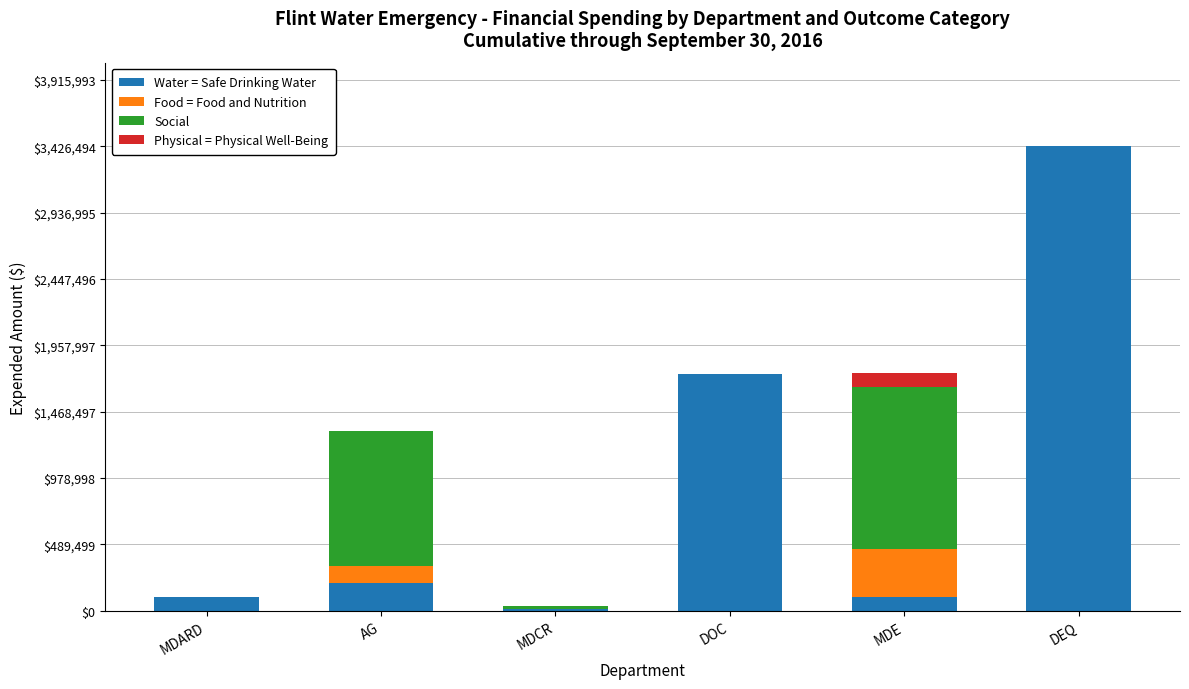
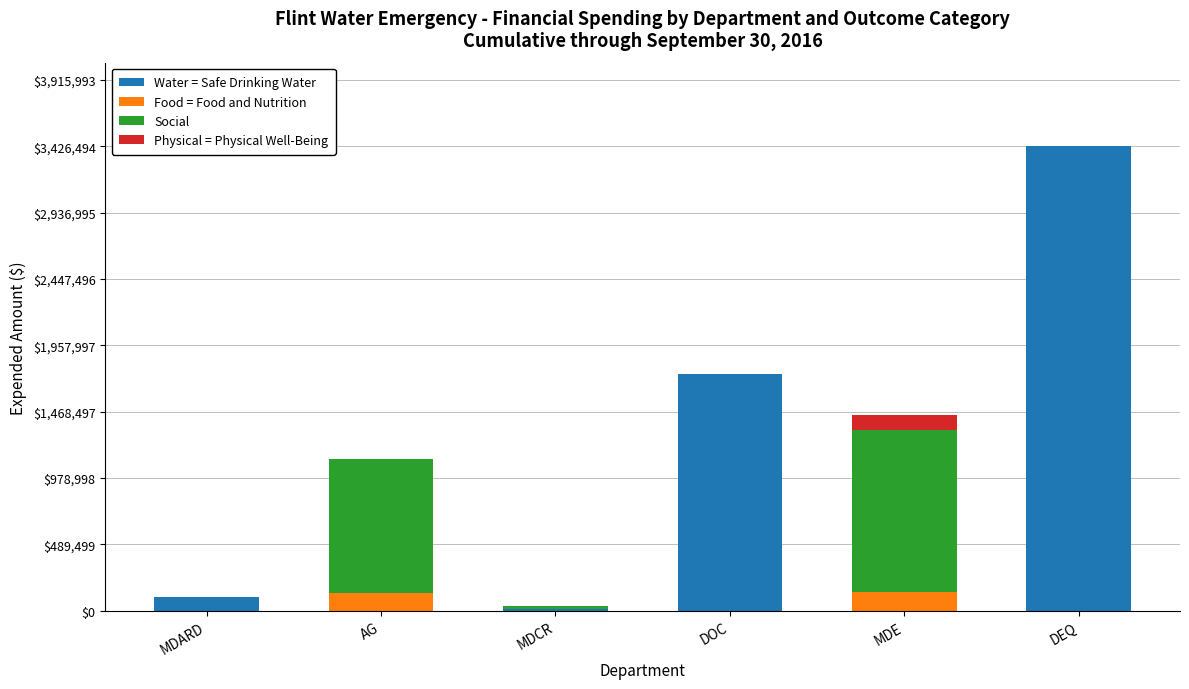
  {
    "Water = Safe Drinking Water": {
      "MDARD": "$100,000",
-     "AG": "$200,000",
+     "AG": "$0",
      "DOC": "$1,750,000",
-     "MDE": "$100,000",
+     "MDE": "$0",
      "DEQ": "$3,430,000"
    },
    "Food = Food and Nutrition": {
      "MDARD": "$0",
      "AG": "$130,000",
      "MDCR": "$0",
      "DOC": "$0",
-     "MDE": "$360,000",
+     "MDE": "$140,000",
      "DEQ": "$0"
    },
    "Social": {
      "MDARD": "$0",
      "AG": "$990,000",
      "MDCR": "$30,000",
      "DOC": "$0",
      "MDE": "$1,190,000",
      "DEQ": "$0"
    },
    "Physical = Physical Well-Being": {
      "MDARD": "$0",
      "AG": "$0",
      "MDCR": "$0",
      "DOC": "$0",
      "MDE": "$110,000",
      "DEQ": "$0"
    }
  }
